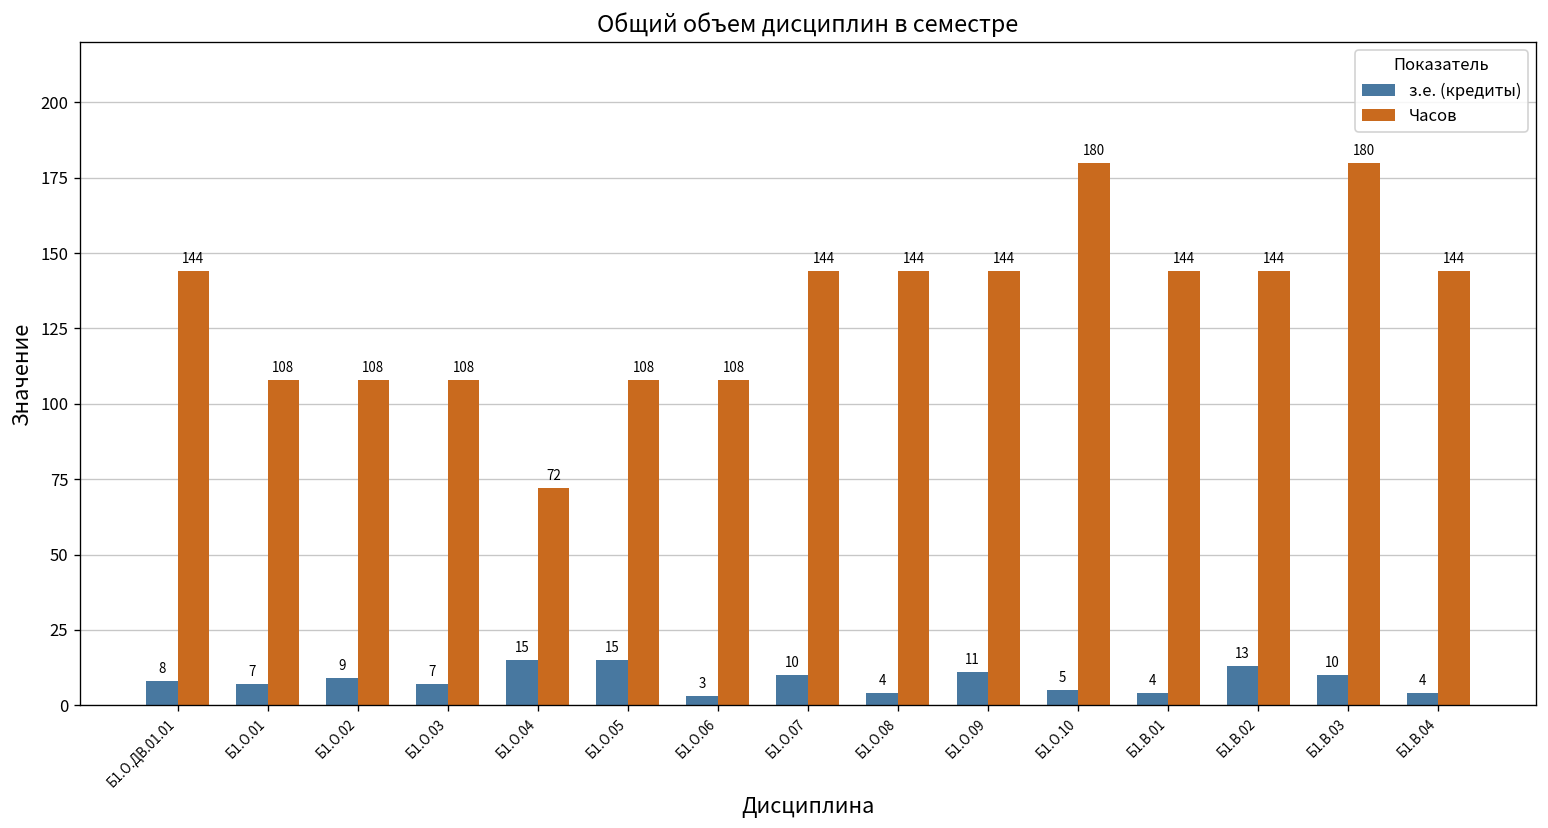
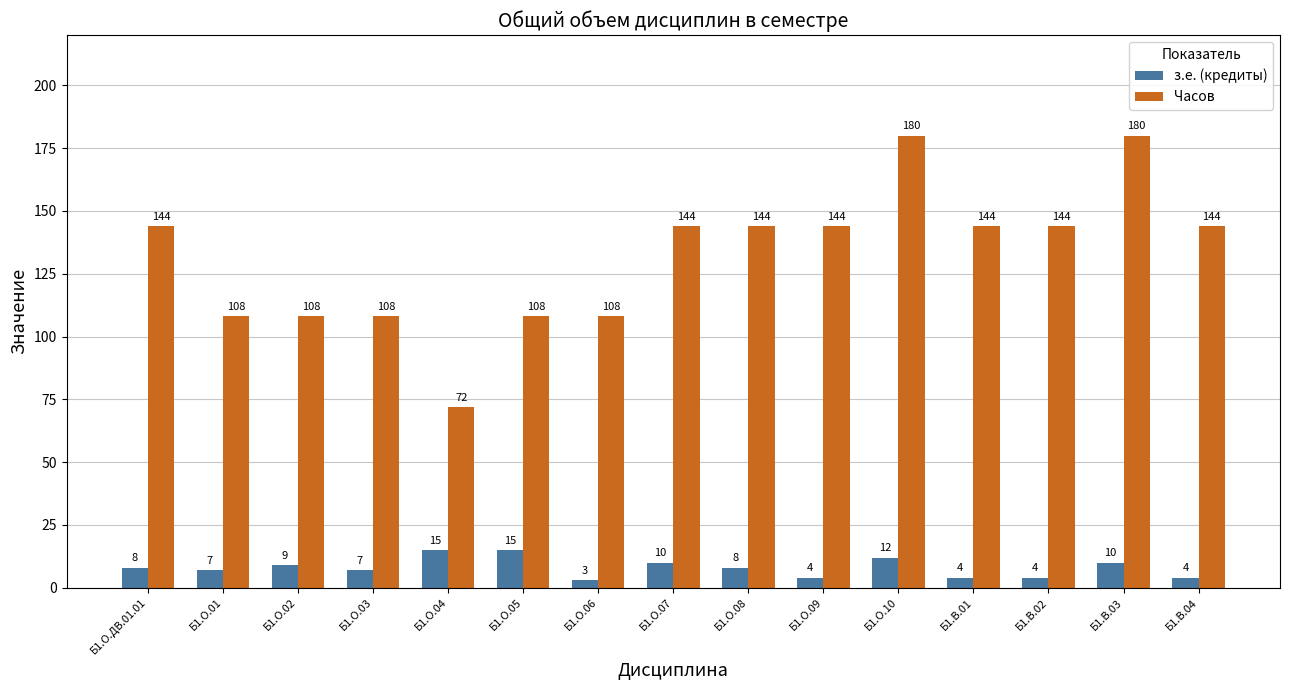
  {
    "з.е. (кредиты)": {
      "Б1.О.ДВ.01.01": 8,
      "Б1.О.01": 7,
      "Б1.О.02": 9,
      "Б1.О.03": 7,
      "Б1.О.04": 15,
      "Б1.О.05": 15,
      "Б1.О.06": 3,
      "Б1.О.07": 10,
-     "Б1.О.08": 4,
-     "Б1.О.09": 11,
-     "Б1.О.10": 5,
+     "Б1.О.08": 8,
+     "Б1.О.09": 4,
+     "Б1.О.10": 12,
      "Б1.В.01": 4,
-     "Б1.В.02": 13,
+     "Б1.В.02": 4,
      "Б1.В.03": 10,
      "Б1.В.04": 4
    },
    "Часов": {
      "Б1.О.ДВ.01.01": 144,
      "Б1.О.01": 108,
      "Б1.О.02": 108,
      "Б1.О.03": 108,
      "Б1.О.04": 72,
      "Б1.О.05": 108,
      "Б1.О.06": 108,
      "Б1.О.07": 144,
      "Б1.О.08": 144,
      "Б1.О.09": 144,
      "Б1.О.10": 180,
      "Б1.В.01": 144,
      "Б1.В.02": 144,
      "Б1.В.03": 180,
      "Б1.В.04": 144
    }
  }
